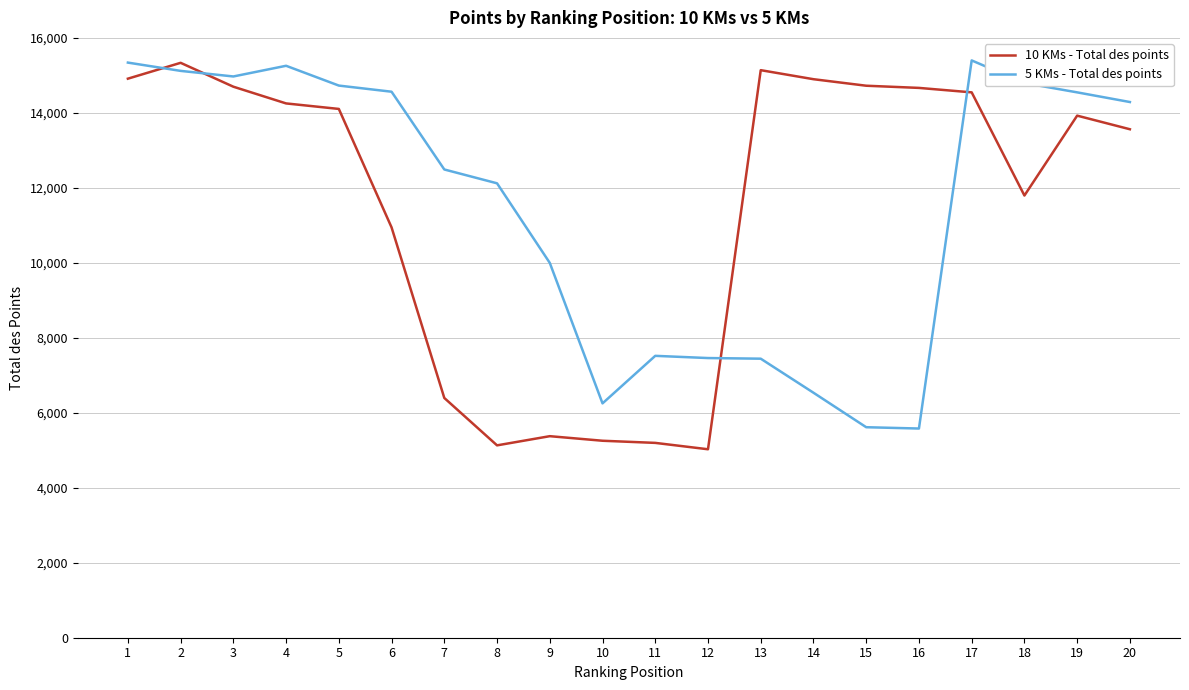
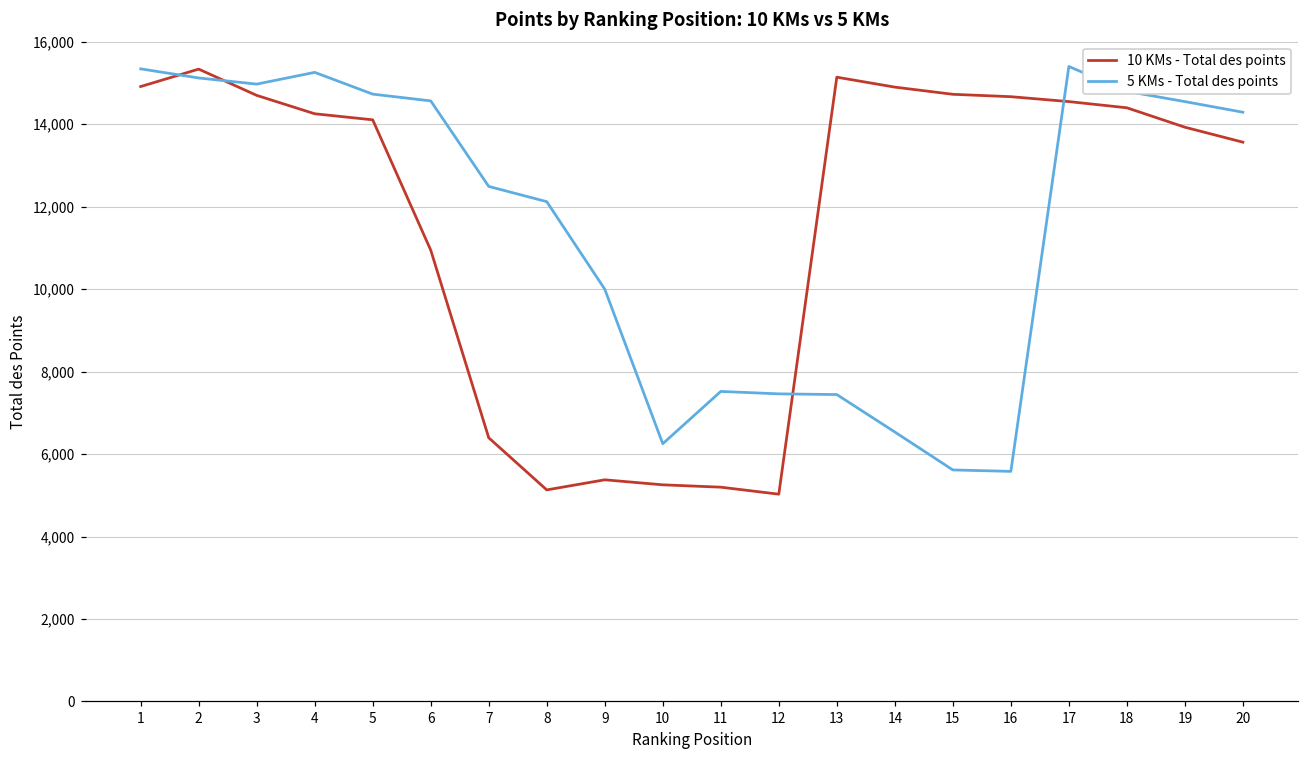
  {
    "10 KMs - Total des points": {
      "1": "14,900",
      "2": "15,300",
      "3": "14,700",
      "4": "14,300",
      "5": "14,100",
      "6": "10,900",
      "7": "6,400",
      "8": "5,100",
      "9": "5,400",
      "10": "5,300",
      "11": "5,200",
      "12": "5,000",
      "13": "15,100",
      "14": "14,900",
      "15": "14,700",
      "16": "14,700",
      "17": "14,500",
-     "18": "11,800",
+     "18": "14,400",
      "19": "13,900",
      "20": "13,600"
    },
    "5 KMs - Total des points": {
      "1": "15,300",
      "2": "15,100",
      "3": "15,000",
      "4": "15,300",
      "5": "14,700",
      "6": "14,600",
      "7": "12,500",
      "8": "12,100",
      "9": "10,000",
      "10": "6,300",
      "11": "7,500",
      "12": "7,500",
      "13": "7,400",
      "14": "6,500",
      "15": "5,600",
      "16": "5,600",
      "17": "15,400",
      "19": "14,500",
      "20": "14,300"
    }
  }
